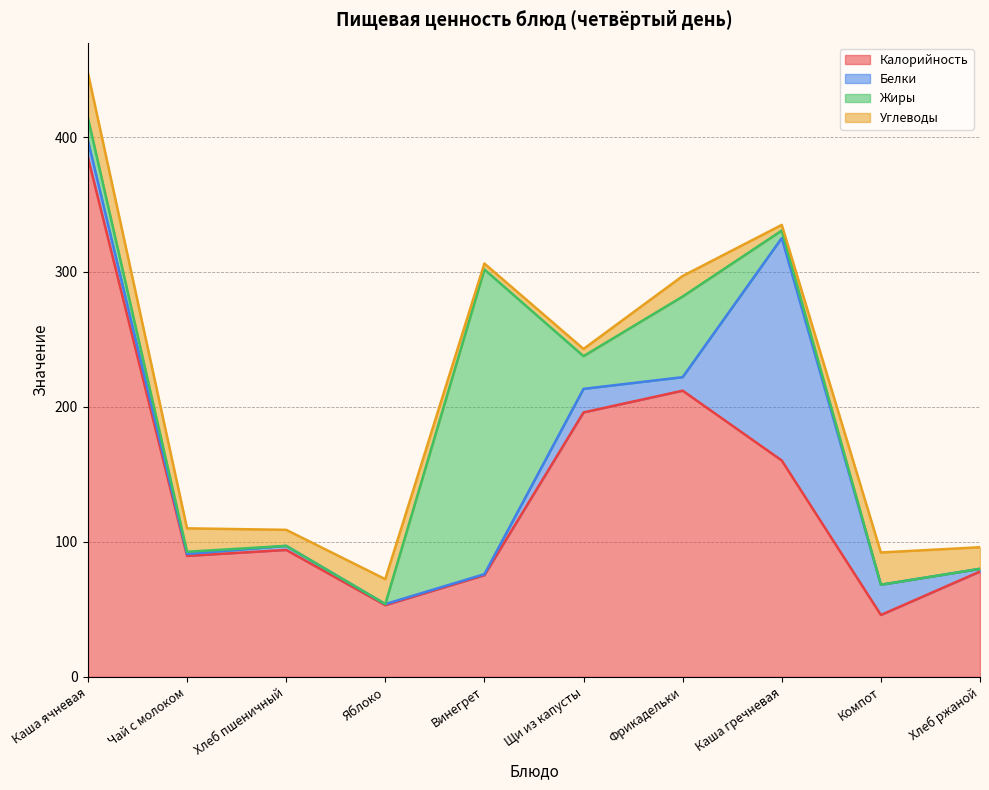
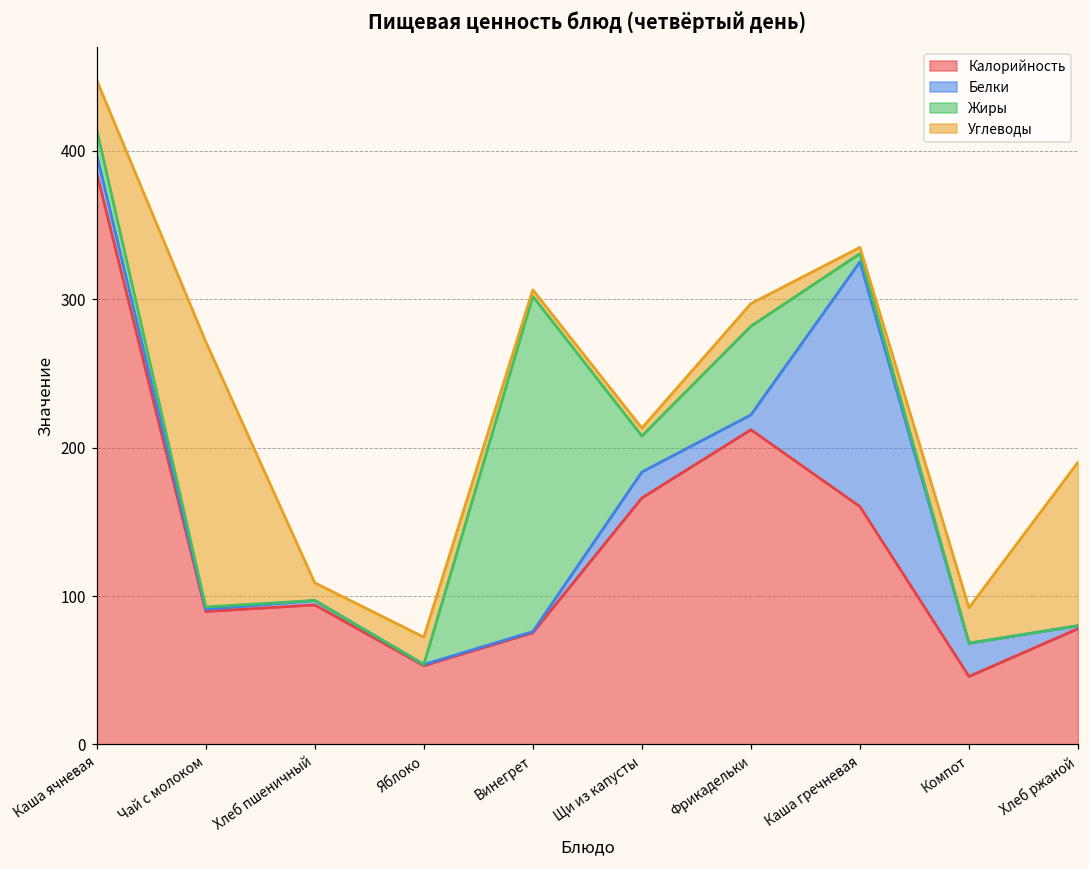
  {
    "Калорийность": {
      "Каша ячневая": 385,
      "Хлеб пшеничный": 94,
-     "Щи из капусты": 196,
+     "Щи из капусты": 166,
      "Фрикадельки": 212,
      "Каша гречневая": 160,
      "Компот": 46,
      "Хлеб ржаной": 78
    },
    "Белки": {
      "Каша ячневая": 13,
      "Щи из капусты": 17,
      "Фрикадельки": 10,
      "Каша гречневая": 165
    },
    "Жиры": {
      "Каша ячневая": 17,
      "Винегрет": 226,
      "Щи из капусты": 24,
      "Фрикадельки": 60,
      "Каша гречневая": 6
    },
    "Углеводы": {
      "Каша ячневая": 33,
-     "Чай с молоком": 17,
+     "Чай с молоком": 179,
      "Хлеб пшеничный": 12,
      "Яблоко": 18,
      "Винегрет": 4,
      "Щи из капусты": 5,
      "Фрикадельки": 15,
      "Каша гречневая": 4,
      "Компот": 24,
-     "Хлеб ржаной": 16
+     "Хлеб ржаной": 110
    }
  }
